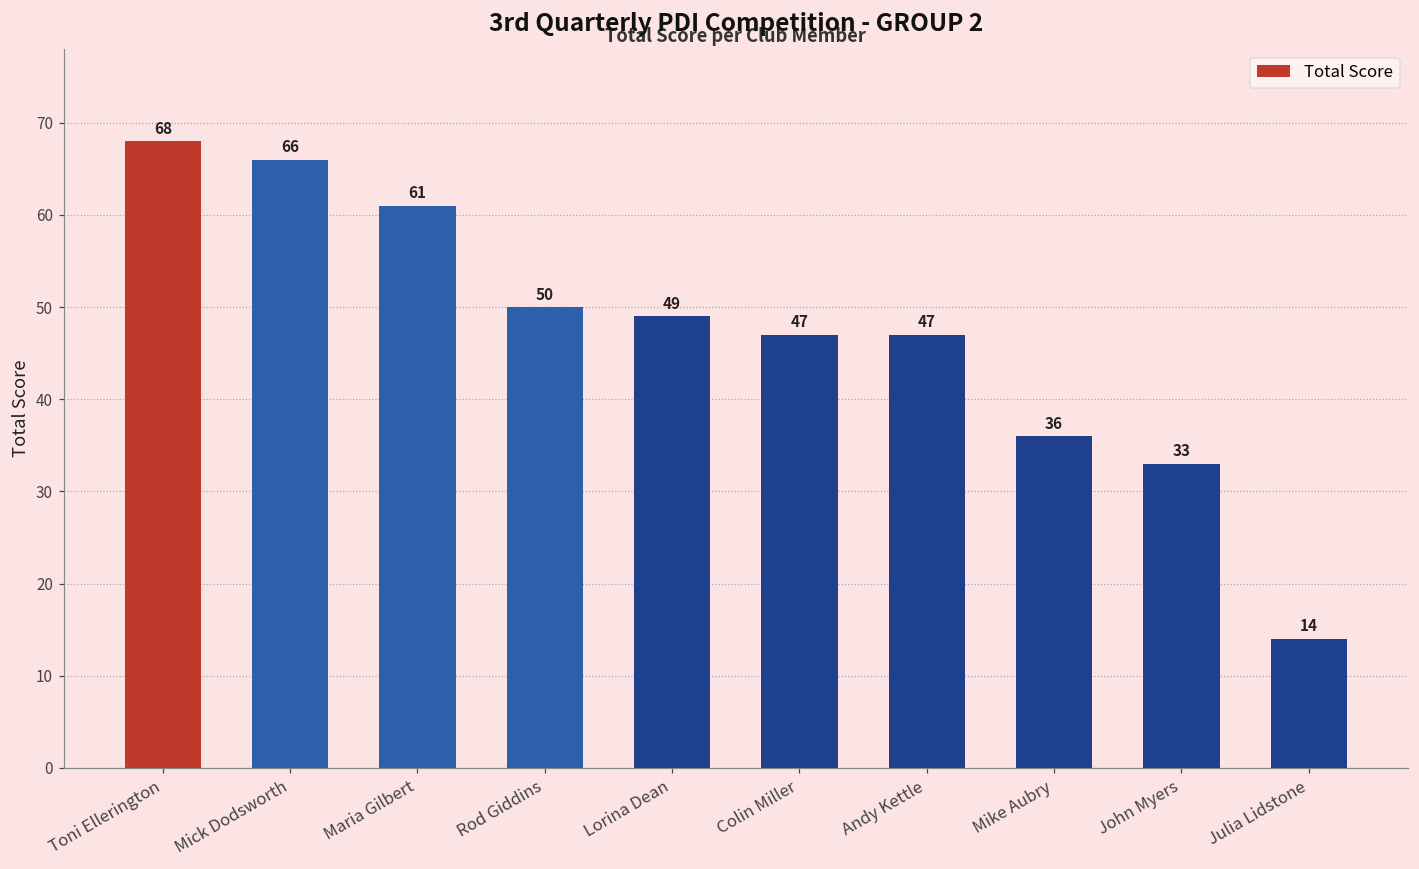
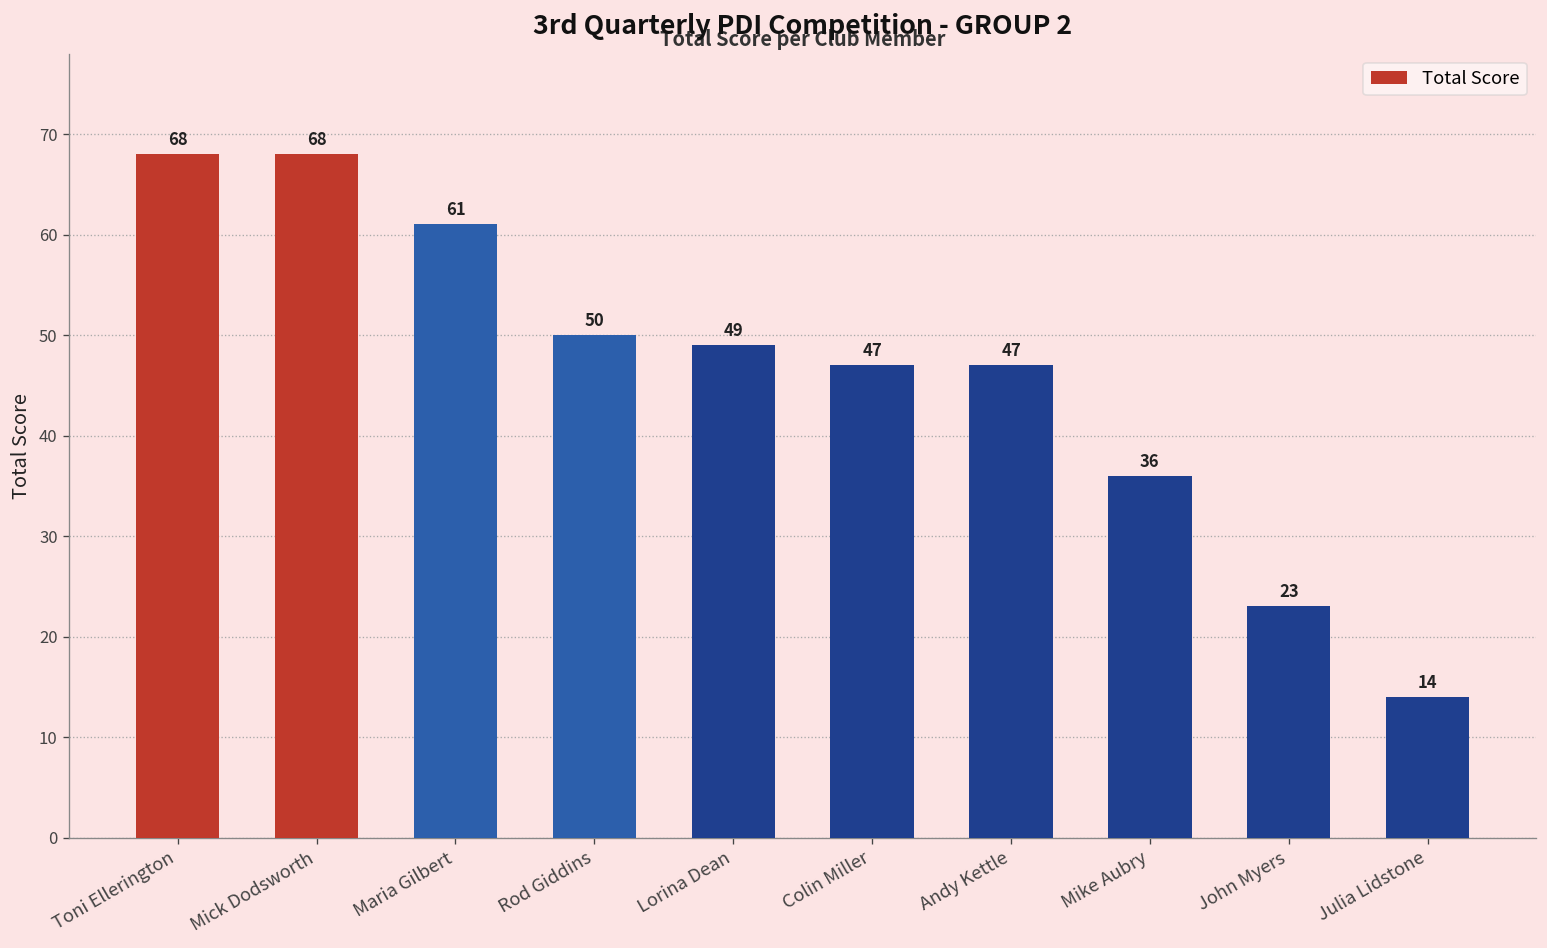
  {
    "Toni Ellerington": 68,
-   "Mick Dodsworth": 66,
+   "Mick Dodsworth": 68,
    "Maria Gilbert": 61,
    "Rod Giddins": 50,
    "Lorina Dean": 49,
    "Colin Miller": 47,
    "Andy Kettle": 47,
    "Mike Aubry": 36,
-   "John Myers": 33,
+   "John Myers": 23,
    "Julia Lidstone": 14
  }
